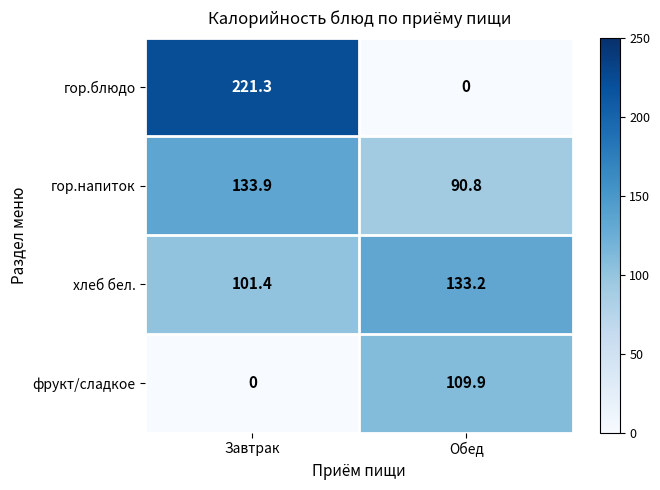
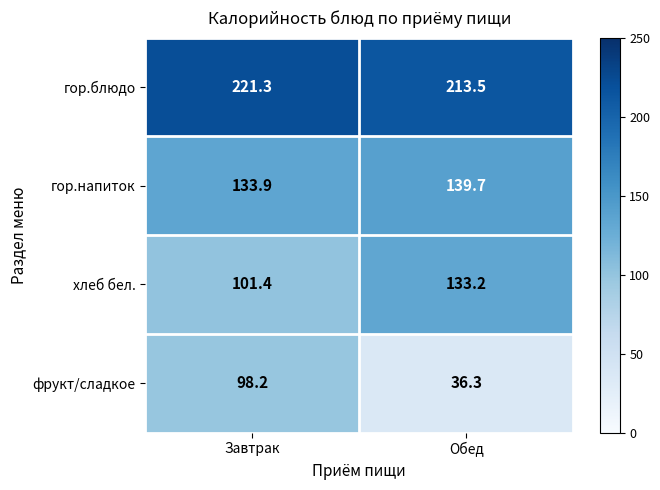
  {
    "гор.блюдо": {
      "Завтрак": 221.3,
-     "Обед": 0
+     "Обед": 213.5
    },
    "гор.напиток": {
      "Завтрак": 133.9,
-     "Обед": 90.8
+     "Обед": 139.7
    },
    "хлеб бел.": {
      "Завтрак": 101.4,
      "Обед": 133.2
    },
    "фрукт/сладкое": {
-     "Завтрак": 0,
-     "Обед": 109.9
+     "Завтрак": 98.2,
+     "Обед": 36.3
    }
  }
